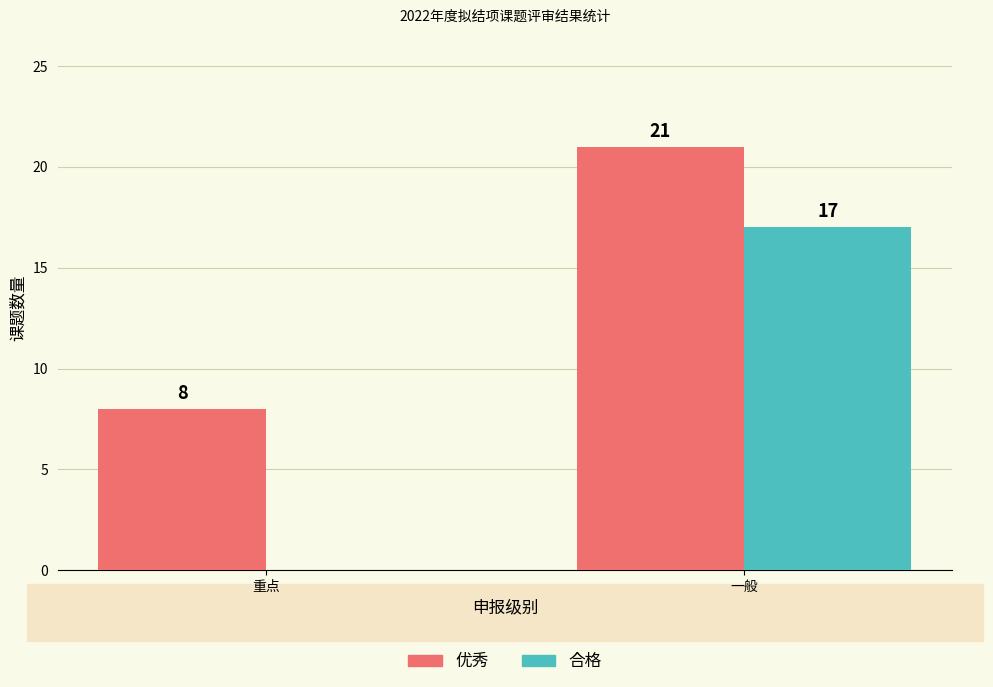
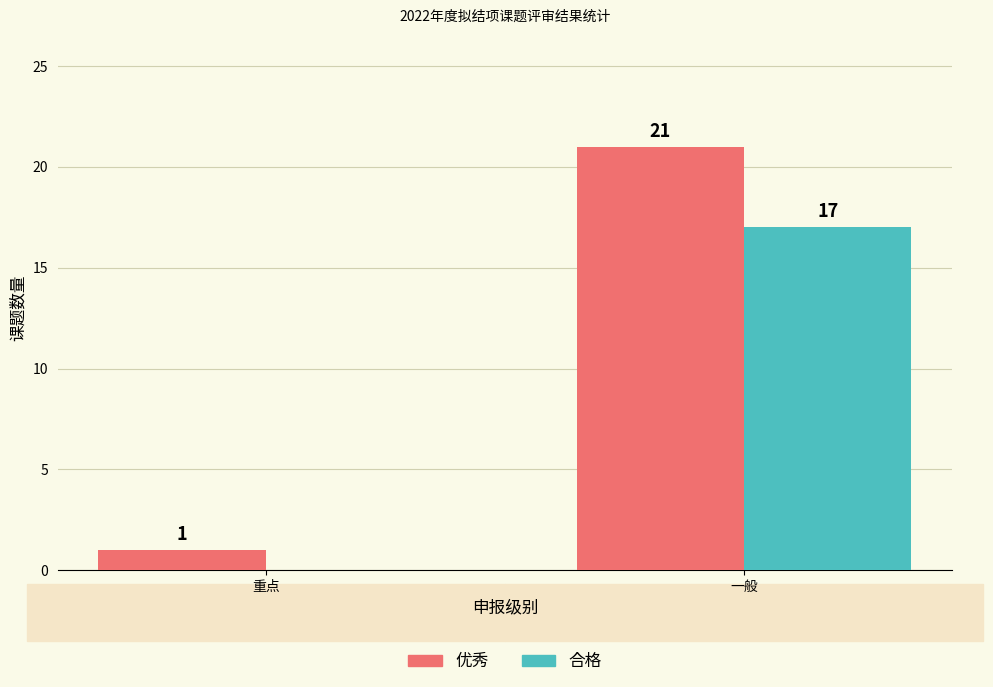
  {
    "优秀": {
-     "重点": 8,
+     "重点": 1,
      "一般": 21
    },
    "合格": {
      "一般": 17
    }
  }
